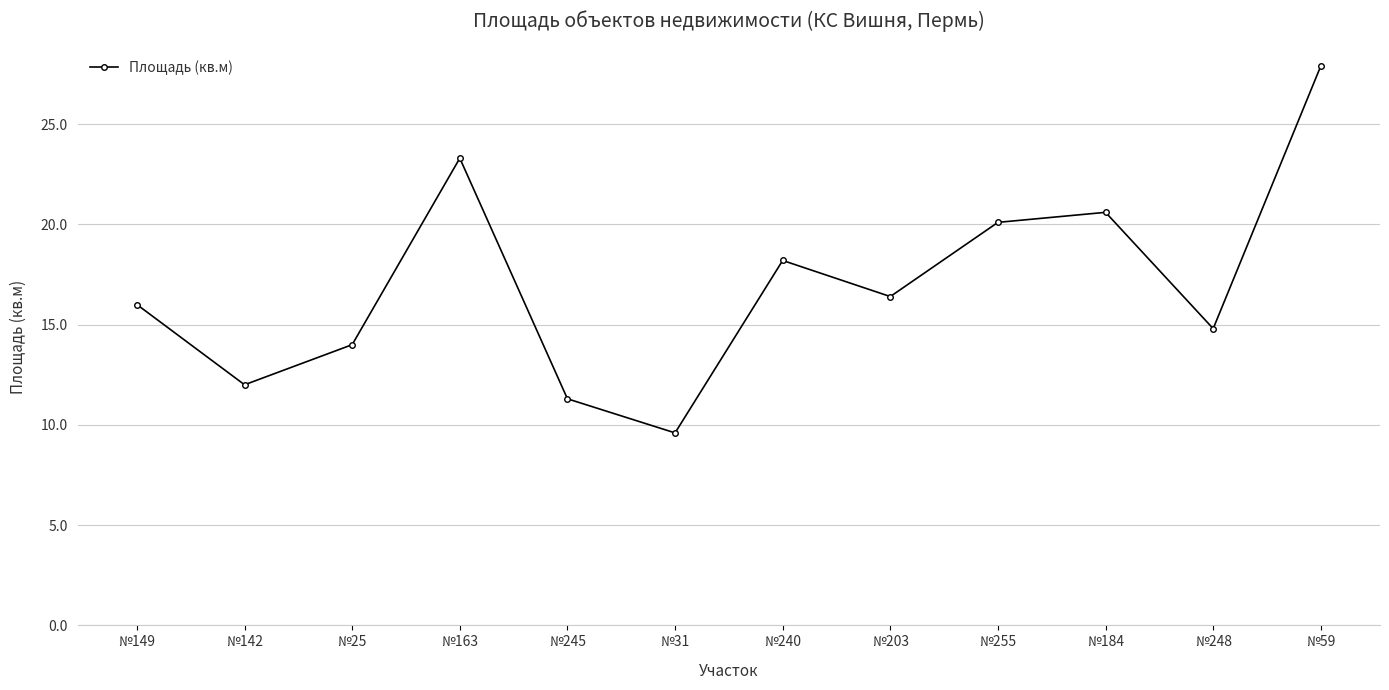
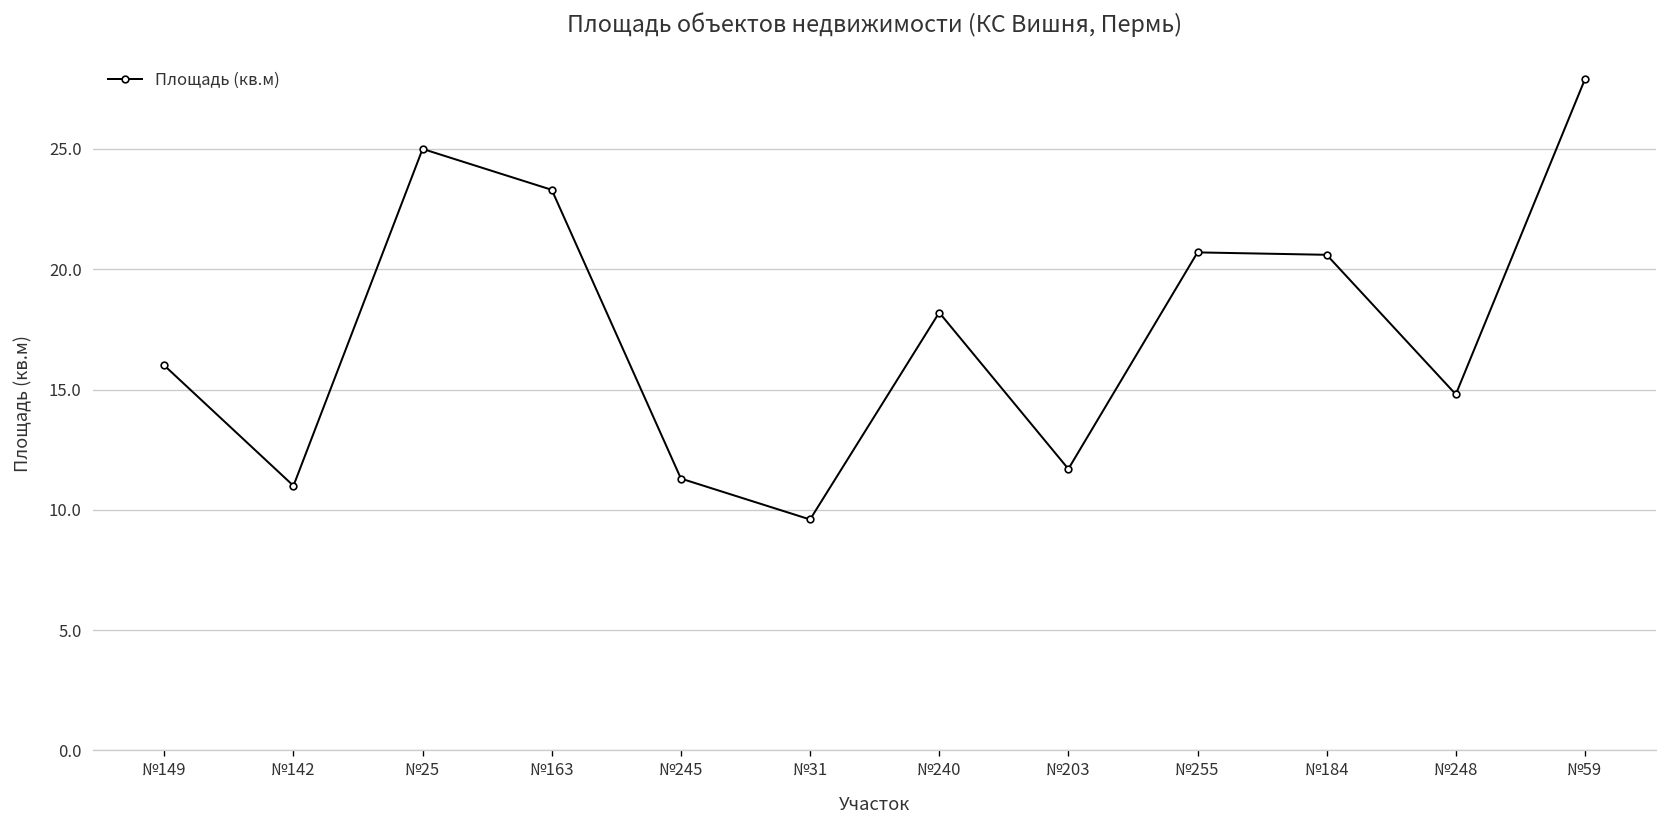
  {
    "№149": 16.0,
-   "№142": 12,
-   "№25": 14,
+   "№142": 11,
+   "№25": 25,
    "№163": 23.3,
    "№245": 11.3,
    "№31": 9.6,
    "№240": 18.2,
-   "№203": 16.4,
-   "№255": 20.1,
+   "№203": 11.7,
+   "№255": 20.7,
    "№184": 20.6,
    "№248": 14.8,
    "№59": 27.9
  }
